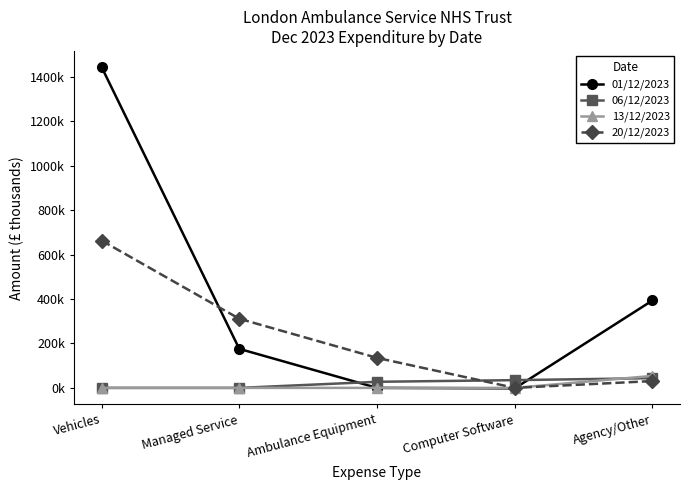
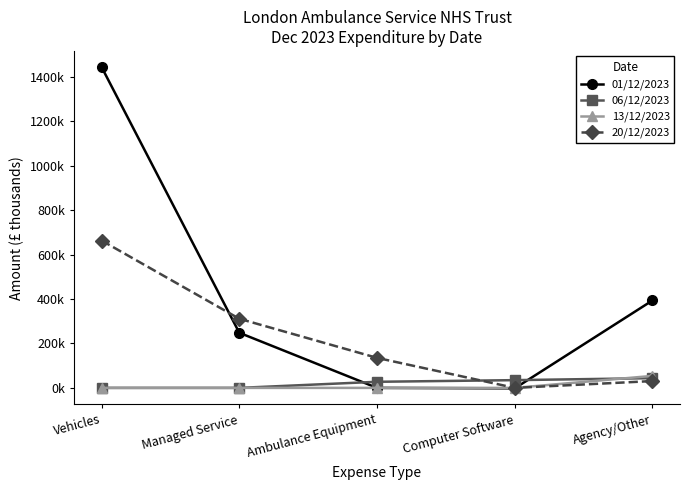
  {
    "01/12/2023": {
      "Vehicles": 1450000,
-     "Managed Service": 180000,
+     "Managed Service": 250000,
      "Agency/Other": 390000
    }
  }
